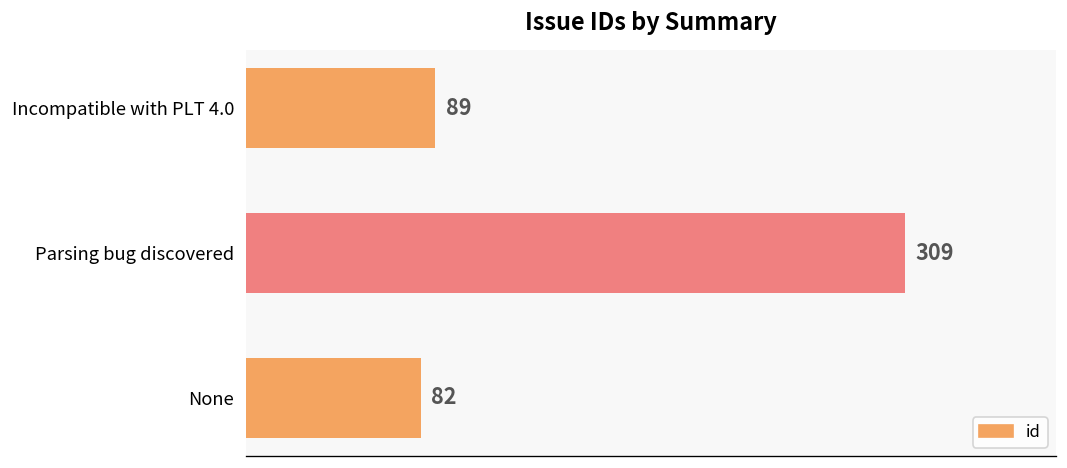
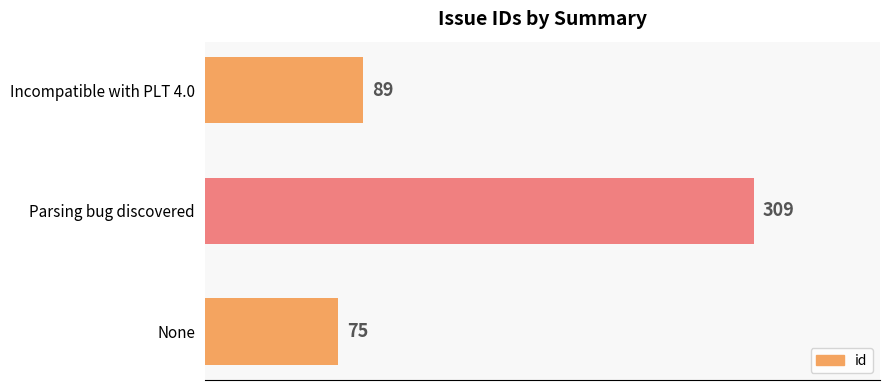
  {
    "Incompatible with PLT 4.0": 89,
    "Parsing bug discovered": 309,
-   "None": 82
+   "None": 75
  }
